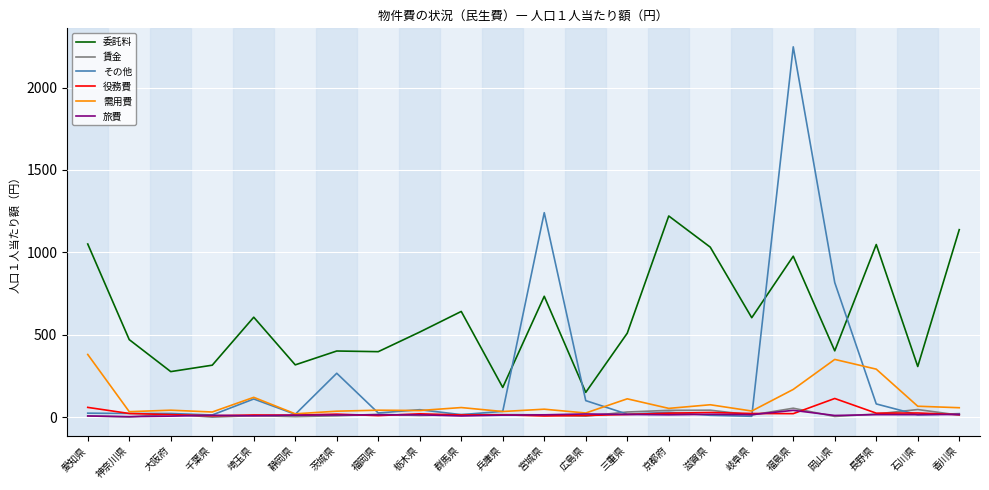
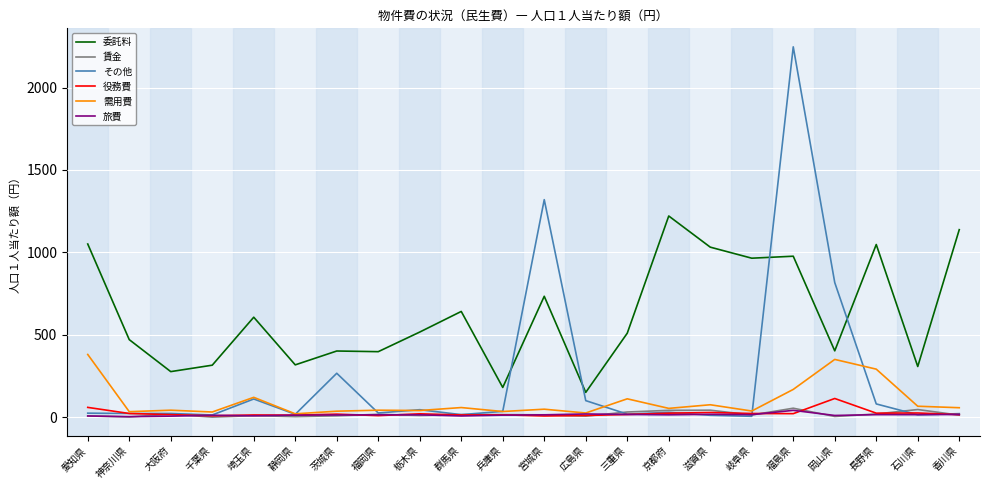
  {
    "委託料": {
      "愛知県": 1050,
      "神奈川県": 470,
      "大阪府": 280,
      "千葉県": 320,
      "埼玉県": 610,
      "静岡県": 320,
      "茨城県": 400,
      "福岡県": 400,
      "栃木県": 520,
      "群馬県": 640,
      "兵庫県": 180,
      "宮城県": 730,
      "広島県": 150,
      "三重県": 510,
      "京都府": 1220,
      "滋賀県": 1030,
-     "岐阜県": 600,
+     "岐阜県": 970,
      "福島県": 980,
      "岡山県": 400,
      "長野県": 1050,
      "石川県": 310,
      "香川県": 1140
    },
    "賃金": {
      "石川県": 50
    },
    "その他": {
      "愛知県": 30,
      "茨城県": 270,
-     "宮城県": 1240,
+     "宮城県": 1320,
      "広島県": 100,
      "福島県": 2250,
      "岡山県": 820,
      "長野県": 80
    },
    "役務費": {
      "愛知県": 60,
      "福島県": 20,
      "岡山県": 110
    },
    "需用費": {
      "愛知県": 380,
      "大阪府": 40,
      "千葉県": 30,
      "茨城県": 40,
      "福岡県": 40,
      "群馬県": 60,
      "宮城県": 50,
      "三重県": 110,
      "滋賀県": 80,
      "福島県": 170,
      "岡山県": 350,
      "長野県": 290,
      "石川県": 70,
      "香川県": 60
    }
  }
